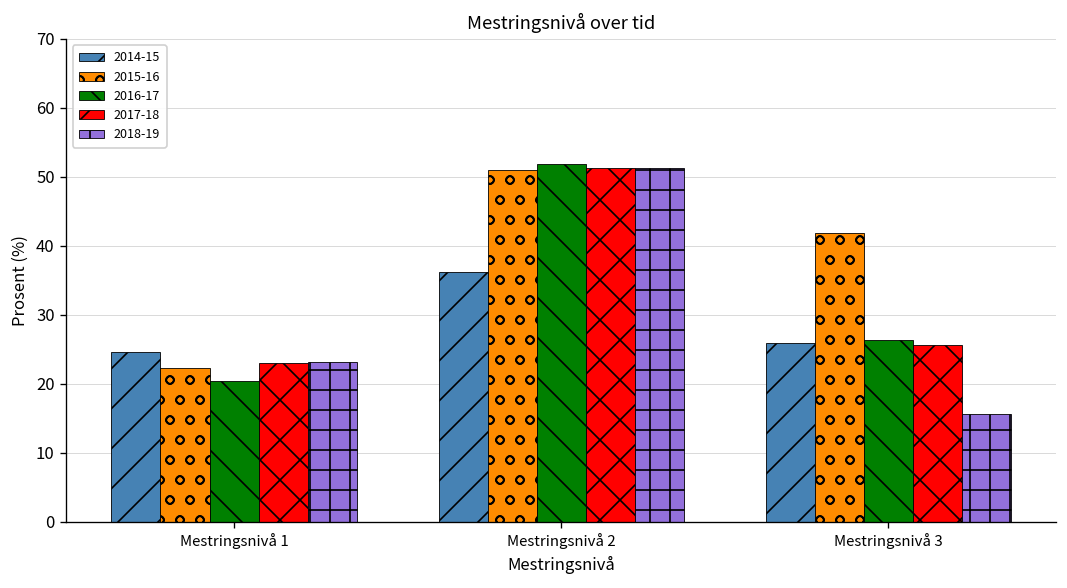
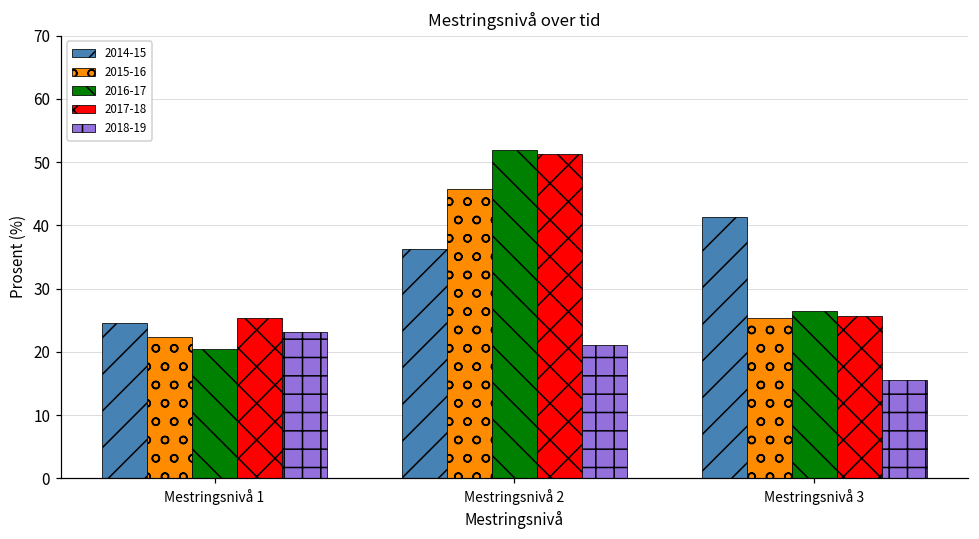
  {
    "2014-15": {
      "Mestringsnivå 1": 25,
      "Mestringsnivå 2": 36,
-     "Mestringsnivå 3": 26
+     "Mestringsnivå 3": 41
    },
    "2015-16": {
      "Mestringsnivå 1": 22,
-     "Mestringsnivå 2": 51,
-     "Mestringsnivå 3": 42
+     "Mestringsnivå 2": 46,
+     "Mestringsnivå 3": 25
    },
    "2016-17": {
      "Mestringsnivå 1": 20,
      "Mestringsnivå 2": 52,
      "Mestringsnivå 3": 26
    },
    "2017-18": {
-     "Mestringsnivå 1": 23,
+     "Mestringsnivå 1": 25,
      "Mestringsnivå 2": 51,
      "Mestringsnivå 3": 26
    },
    "2018-19": {
      "Mestringsnivå 1": 23,
-     "Mestringsnivå 2": 51,
+     "Mestringsnivå 2": 21,
      "Mestringsnivå 3": 16
    }
  }
